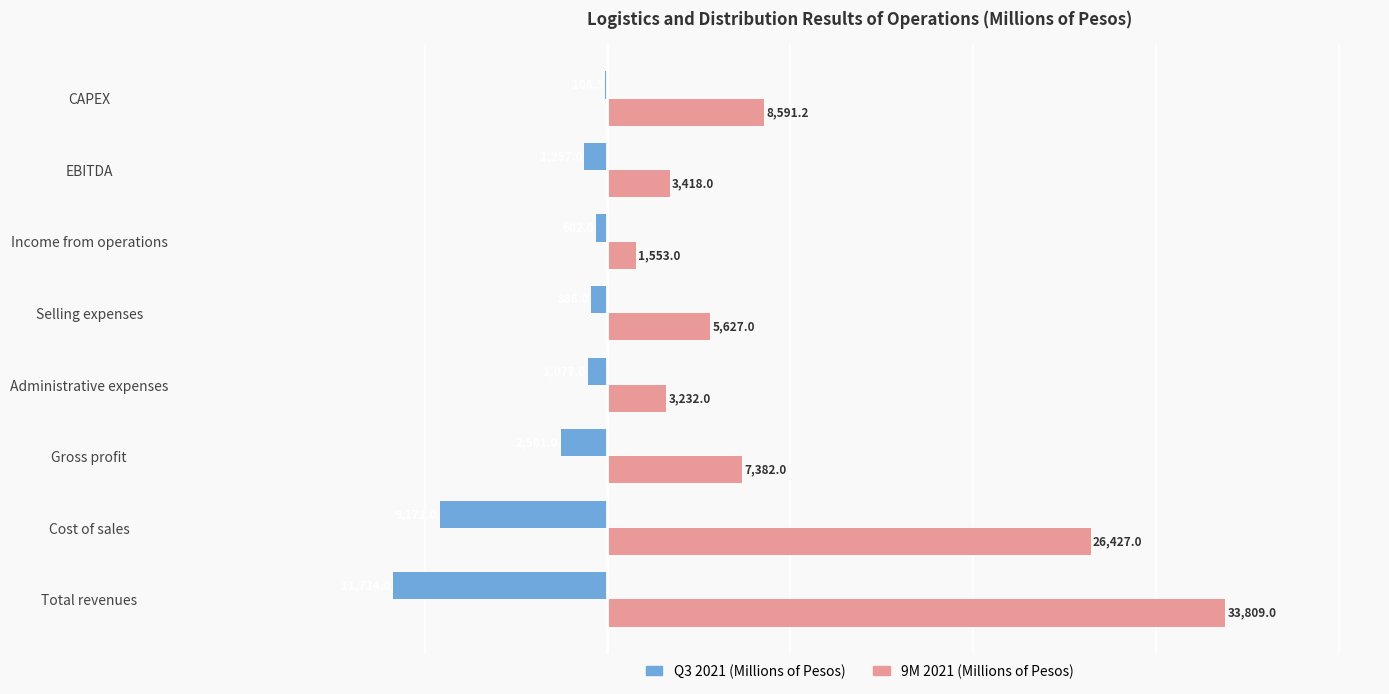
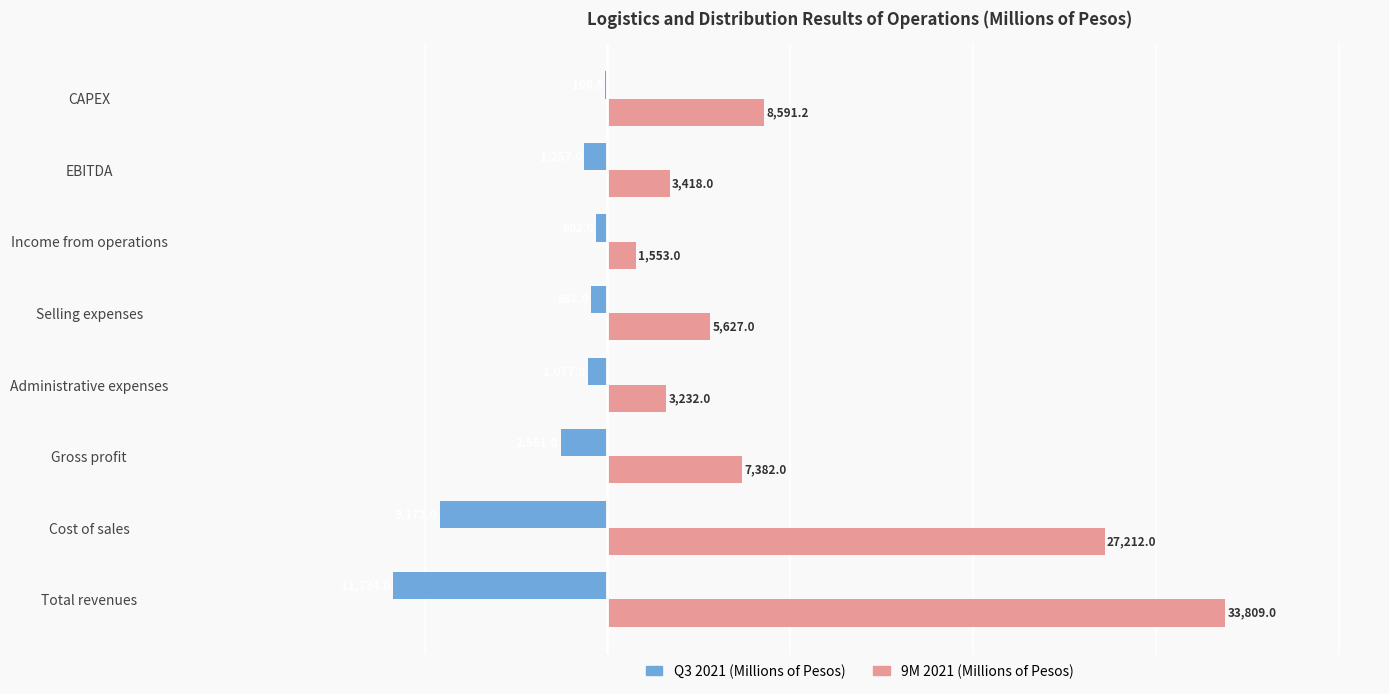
  {
    "9M 2021 (Millions of Pesos)": {
      "CAPEX": "8,591.2",
      "EBITDA": "3,418.0",
      "Income from operations": "1,553.0",
      "Selling expenses": "5,627.0",
      "Administrative expenses": "3,232.0",
      "Gross profit": "7,382.0",
-     "Cost of sales": "26,427.0",
+     "Cost of sales": "27,212.0",
      "Total revenues": "33,809.0"
    }
  }
